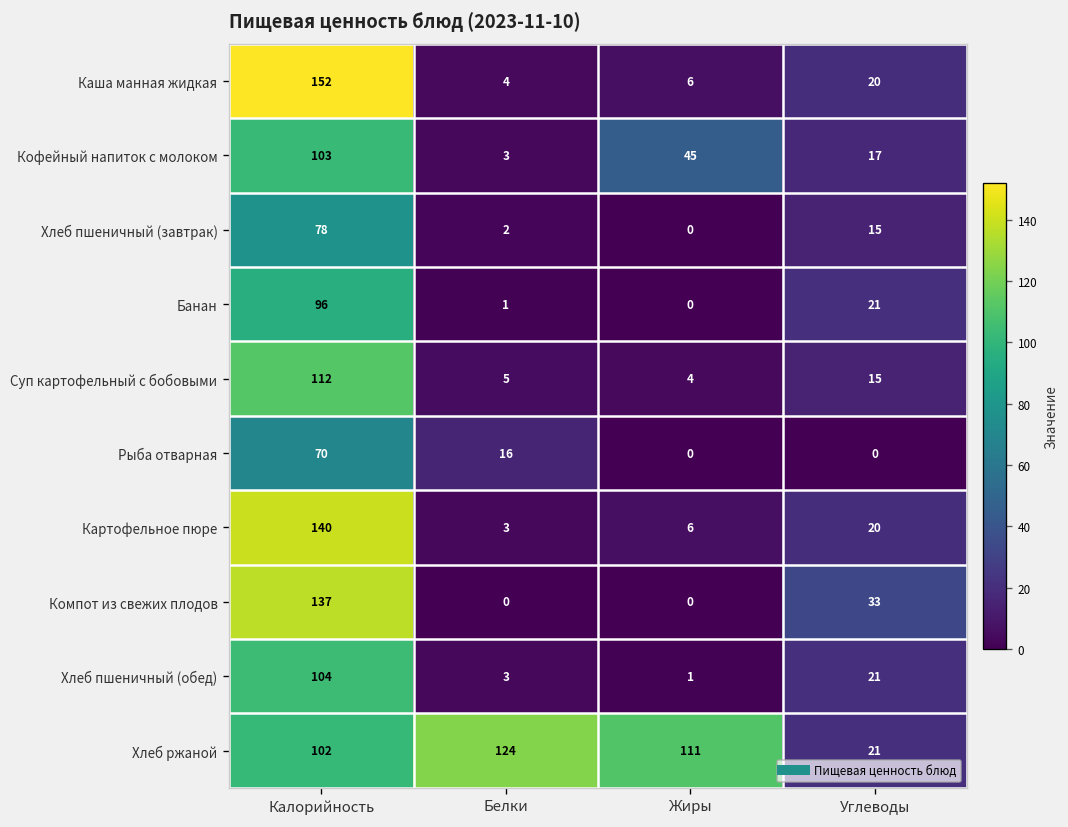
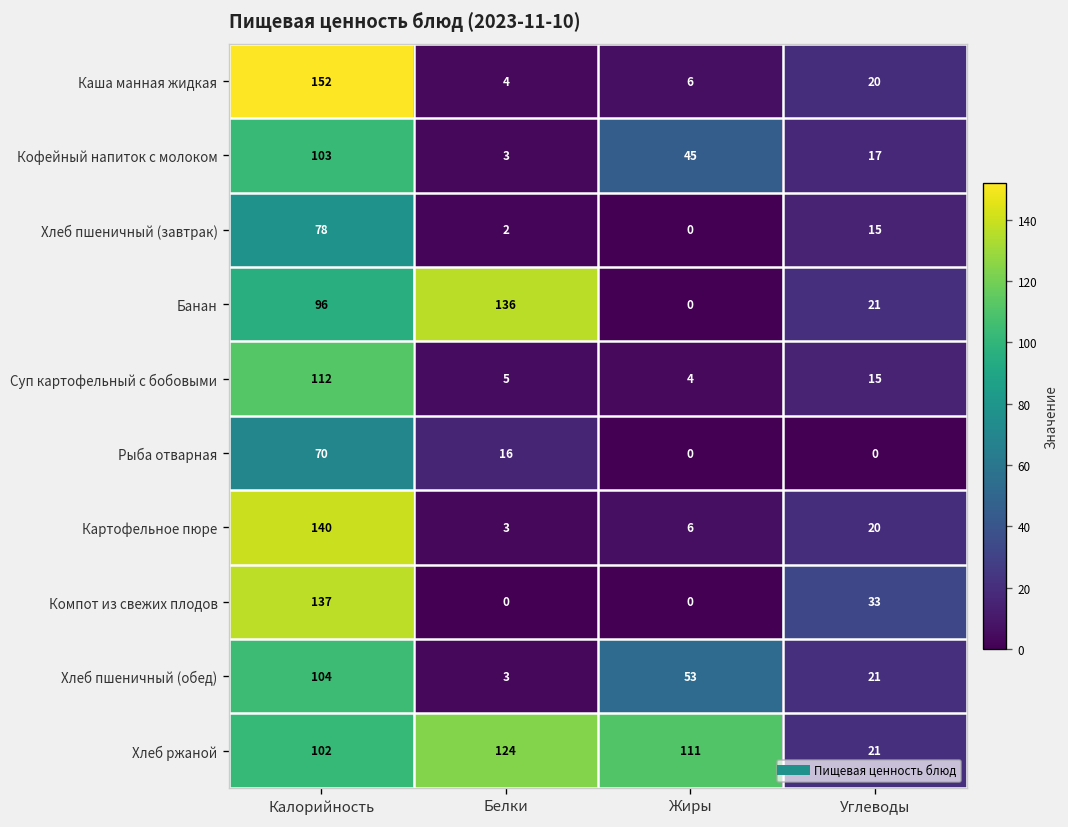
  {
    "Каша манная жидкая": {
      "Калорийность": 152,
      "Белки": 4,
      "Жиры": 6,
      "Углеводы": 20
    },
    "Кофейный напиток с молоком": {
      "Калорийность": 103,
      "Белки": 3,
      "Жиры": 45,
      "Углеводы": 17
    },
    "Хлеб пшеничный (завтрак)": {
      "Калорийность": 78,
      "Белки": 2,
      "Жиры": 0,
      "Углеводы": 15
    },
    "Банан": {
      "Калорийность": 96,
-     "Белки": 1,
+     "Белки": 136,
      "Жиры": 0,
      "Углеводы": 21
    },
    "Суп картофельный с бобовыми": {
      "Калорийность": 112,
      "Белки": 5,
      "Жиры": 4,
      "Углеводы": 15
    },
    "Рыба отварная": {
      "Калорийность": 70,
      "Белки": 16,
      "Жиры": 0,
      "Углеводы": 0
    },
    "Картофельное пюре": {
      "Калорийность": 140,
      "Белки": 3,
      "Жиры": 6,
      "Углеводы": 20
    },
    "Компот из свежих плодов": {
      "Калорийность": 137,
      "Белки": 0,
      "Жиры": 0,
      "Углеводы": 33
    },
    "Хлеб пшеничный (обед)": {
      "Калорийность": 104,
      "Белки": 3,
-     "Жиры": 1,
+     "Жиры": 53,
      "Углеводы": 21
    },
    "Хлеб ржаной": {
      "Калорийность": 102,
      "Белки": 124,
      "Жиры": 111,
      "Углеводы": 21
    }
  }
